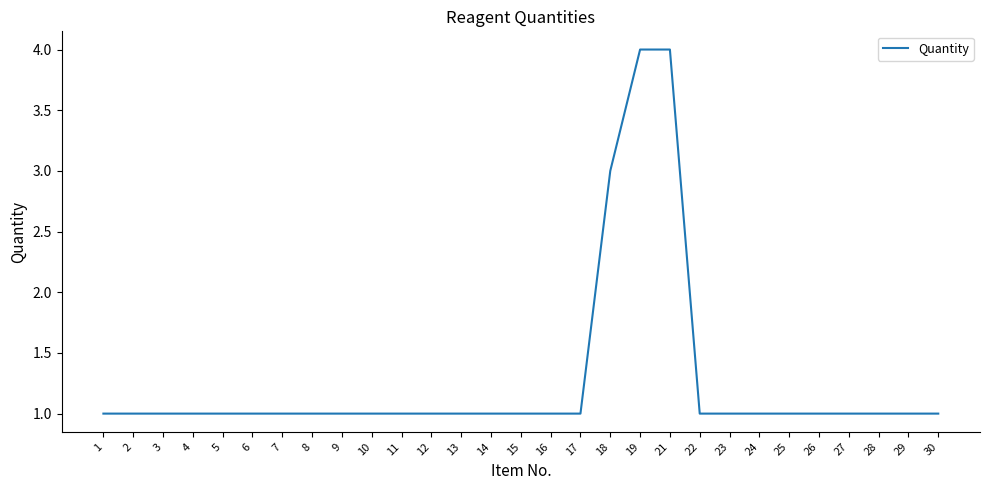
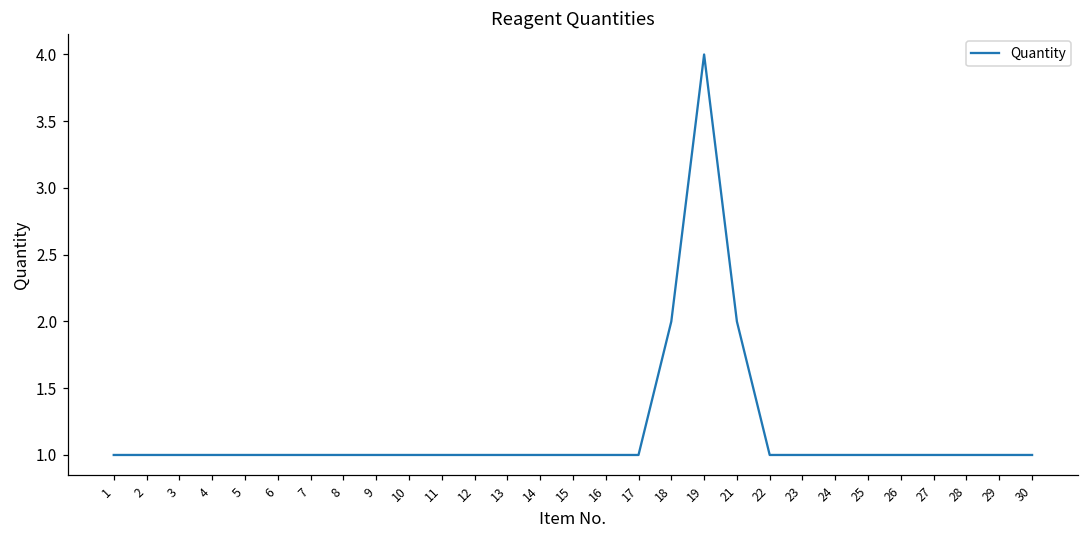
  {
    "1": 1,
    "2": 1,
    "3": 1,
    "4": 1,
    "5": 1,
    "6": 1,
    "7": 1,
    "8": 1,
    "9": 1,
    "10": 1,
    "11": 1,
    "12": 1,
    "13": 1,
    "14": 1,
    "15": 1,
    "16": 1,
    "17": 1,
-   "18": 3,
+   "18": 2,
    "19": 4,
-   "21": 4,
+   "21": 2,
    "22": 1,
    "23": 1,
    "24": 1,
    "25": 1,
    "26": 1,
    "27": 1,
    "28": 1,
    "29": 1,
    "30": 1
  }
